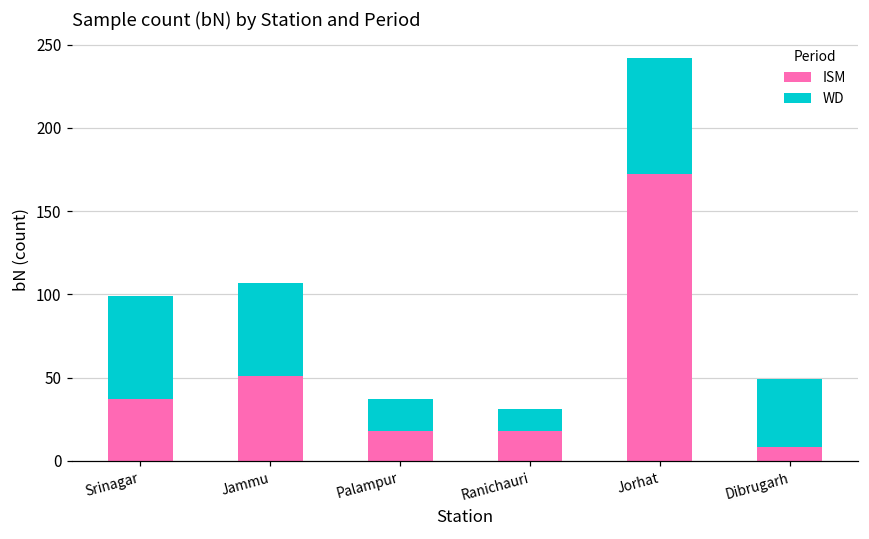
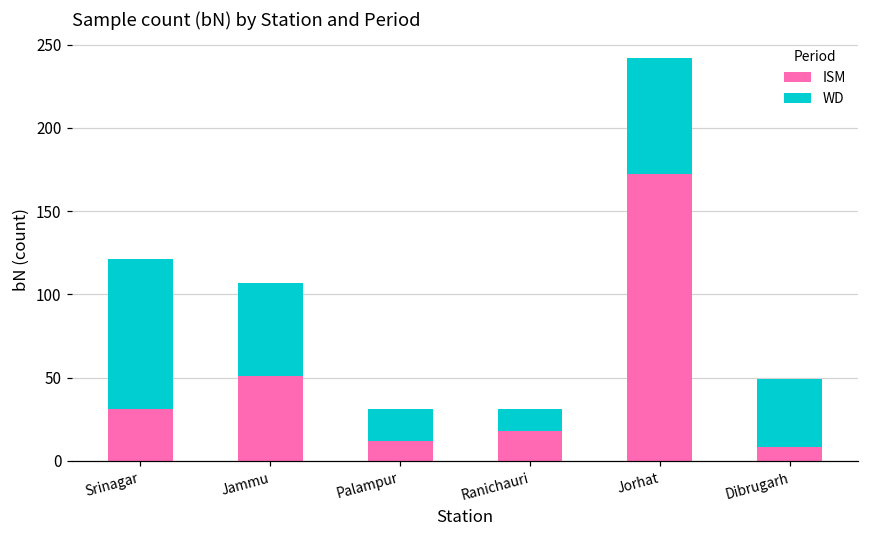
  {
    "ISM": {
-     "Srinagar": 37,
+     "Srinagar": 31,
      "Jammu": 51,
-     "Palampur": 18,
+     "Palampur": 12,
      "Ranichauri": 18,
      "Jorhat": 172,
      "Dibrugarh": 8
    },
    "WD": {
-     "Srinagar": 62,
+     "Srinagar": 90,
      "Jammu": 56,
      "Palampur": 19,
      "Ranichauri": 13,
      "Jorhat": 70,
      "Dibrugarh": 41
    }
  }
